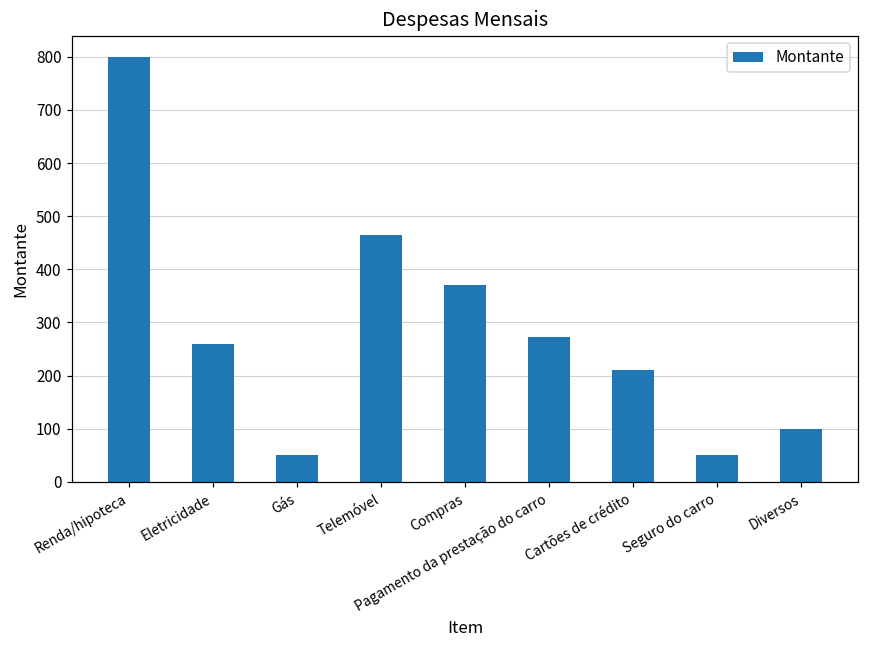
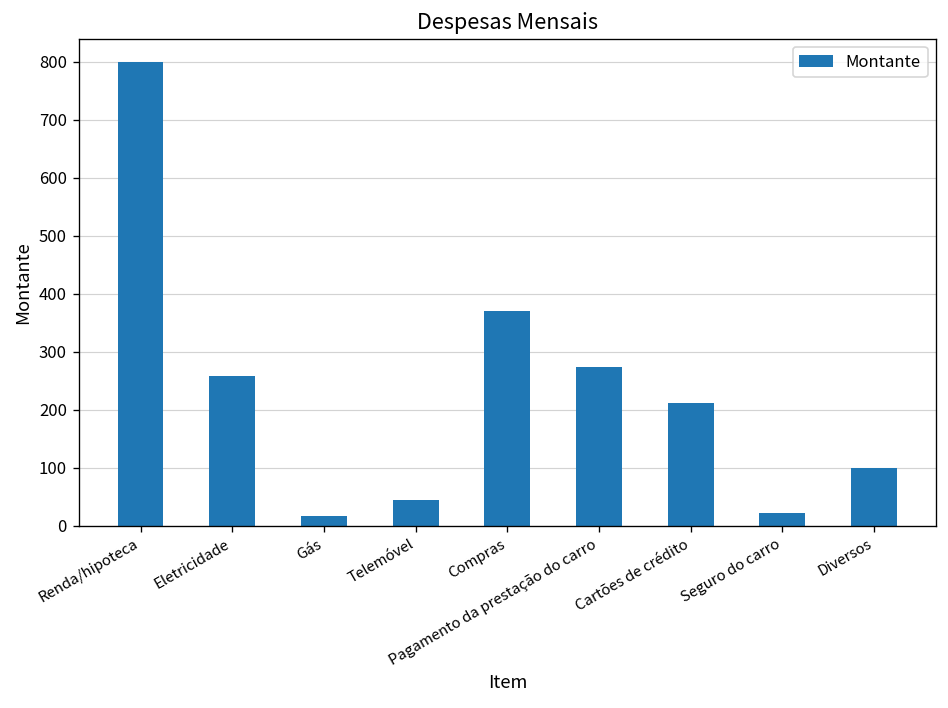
  {
    "Renda/hipoteca": 800,
    "Eletricidade": 260,
-   "Gás": 50,
-   "Telemóvel": 470,
+   "Gás": 20,
+   "Telemóvel": 50,
    "Compras": 370,
    "Pagamento da prestação do carro": 270,
    "Cartões de crédito": 210,
-   "Seguro do carro": 50,
+   "Seguro do carro": 20,
    "Diversos": 100
  }
